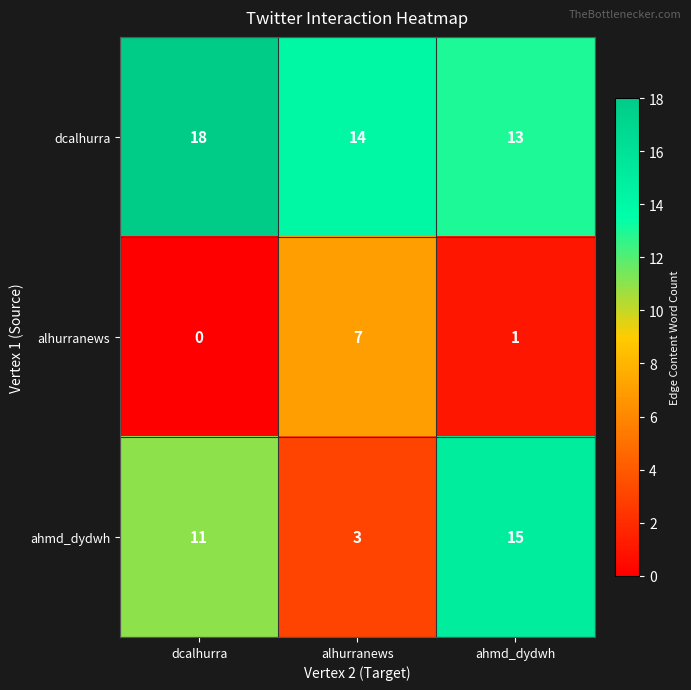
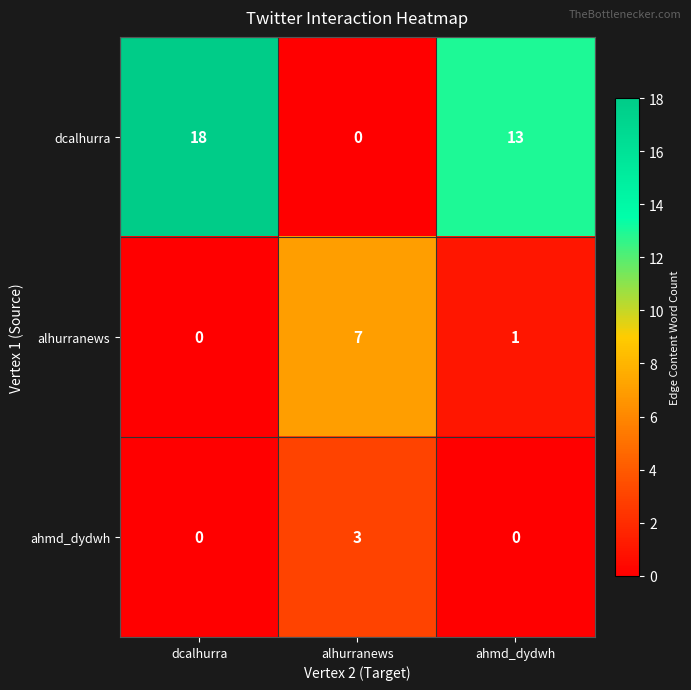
  {
    "dcalhurra": {
      "dcalhurra": 18,
-     "alhurranews": 14,
+     "alhurranews": 0,
      "ahmd_dydwh": 13
    },
    "alhurranews": {
      "dcalhurra": 0,
      "alhurranews": 7,
      "ahmd_dydwh": 1
    },
    "ahmd_dydwh": {
-     "dcalhurra": 11,
+     "dcalhurra": 0,
      "alhurranews": 3,
-     "ahmd_dydwh": 15
+     "ahmd_dydwh": 0
    }
  }
